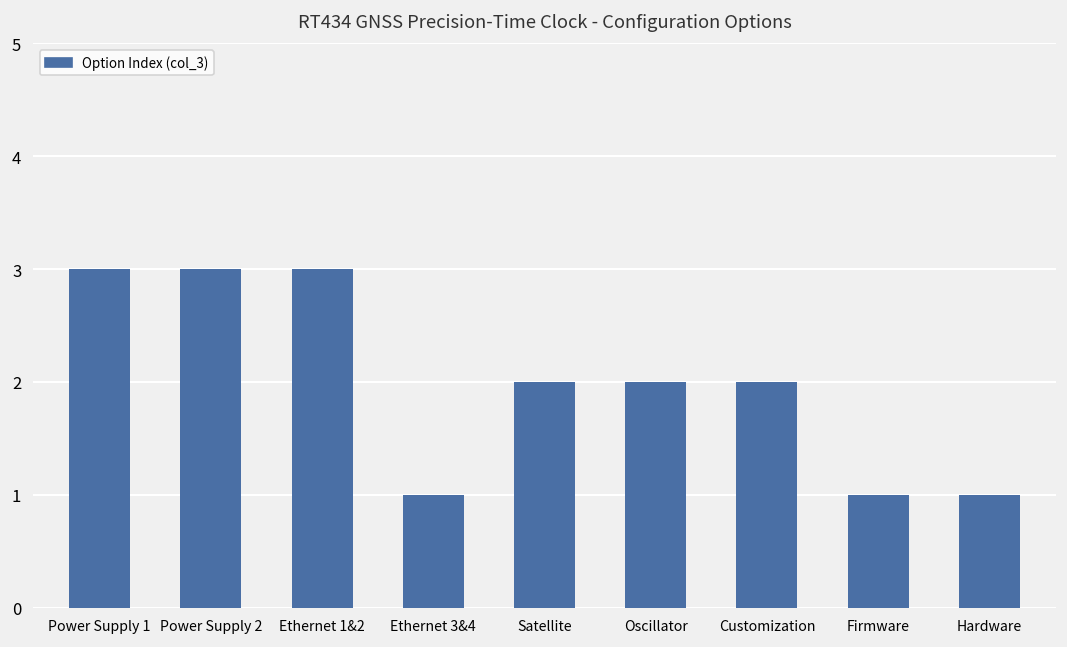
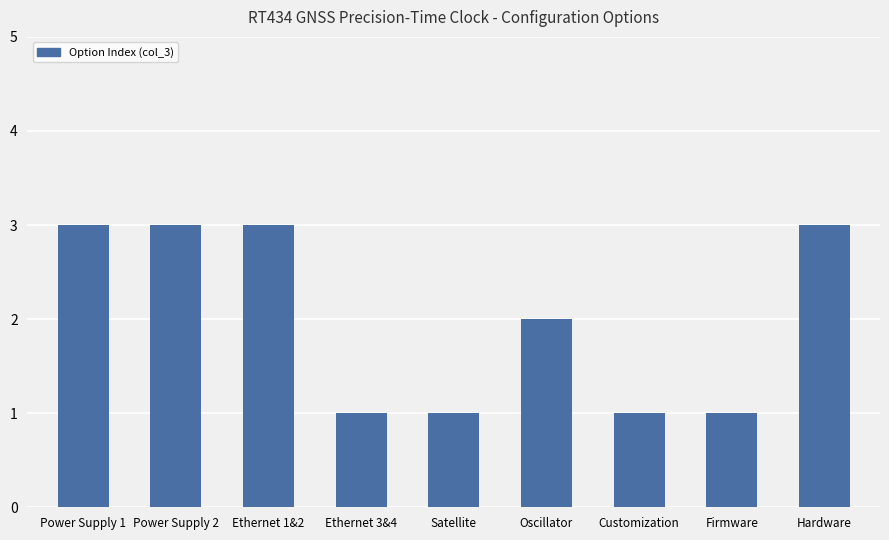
  {
    "Power Supply 1": 3,
    "Power Supply 2": 3,
    "Ethernet 1&2": 3,
    "Ethernet 3&4": 1,
-   "Satellite": 2,
+   "Satellite": 1,
    "Oscillator": 2,
-   "Customization": 2,
+   "Customization": 1,
    "Firmware": 1,
-   "Hardware": 1
+   "Hardware": 3
  }
